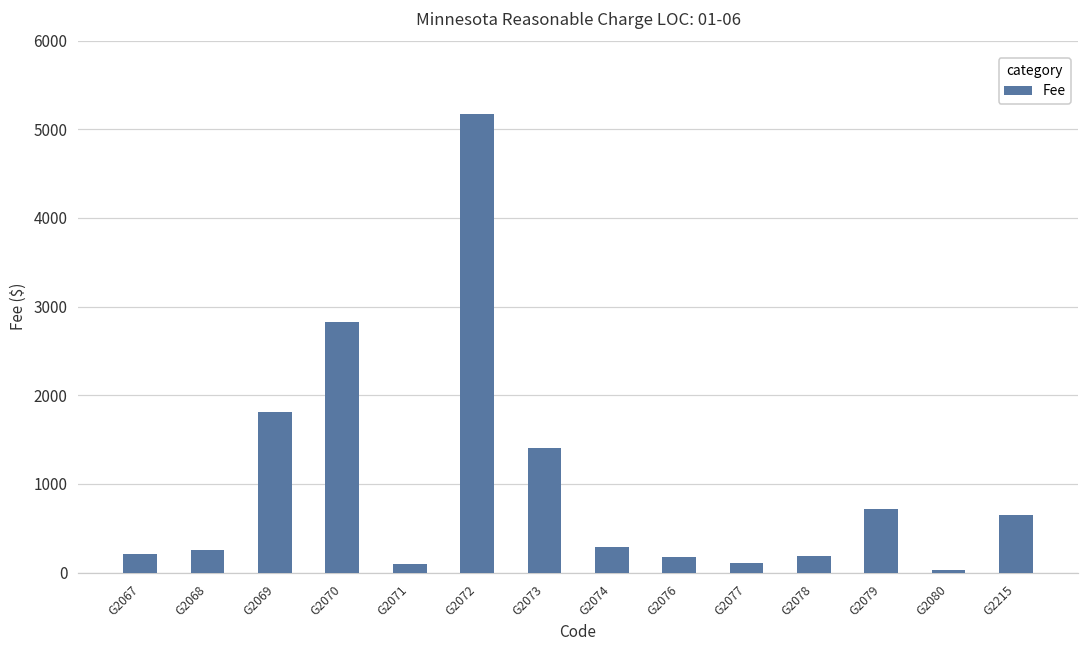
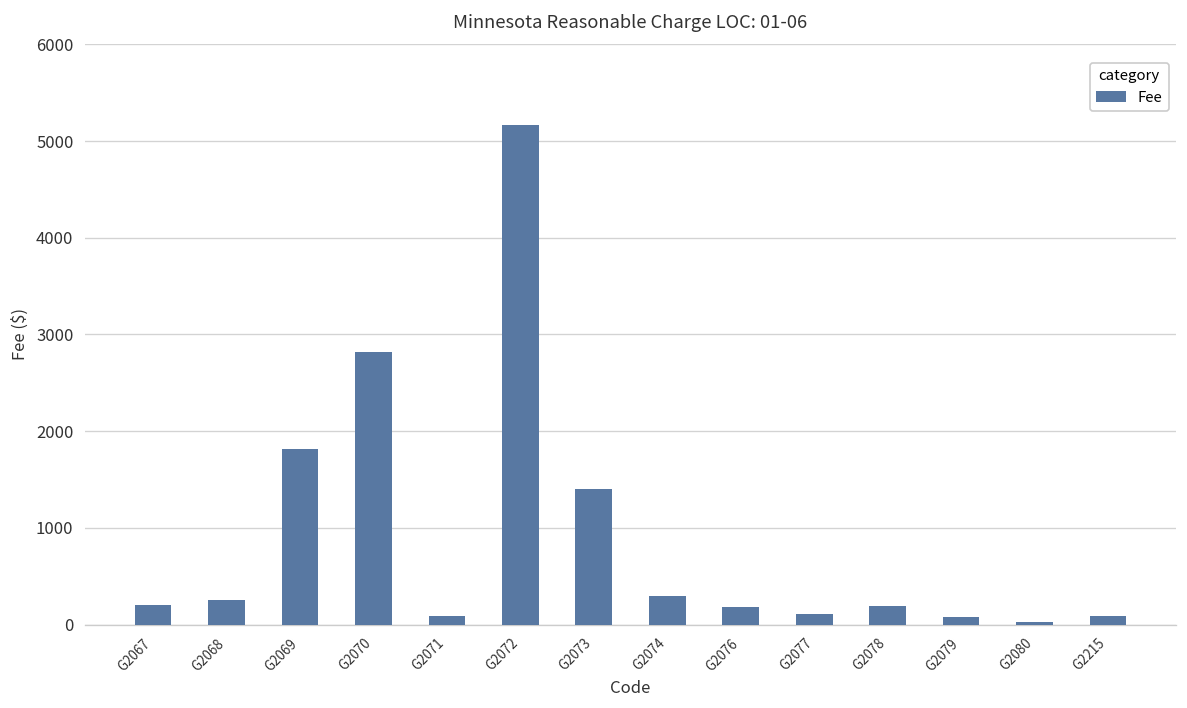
  {
    "G2067": 200,
    "G2068": 300,
    "G2069": 1800,
    "G2070": 2800,
    "G2071": 100,
    "G2072": 5200,
    "G2073": 1400,
    "G2074": 300,
    "G2076": 200,
    "G2077": 100,
    "G2078": 200,
-   "G2079": 700,
-   "G2215": 700
+   "G2079": 100,
+   "G2215": 100
  }
